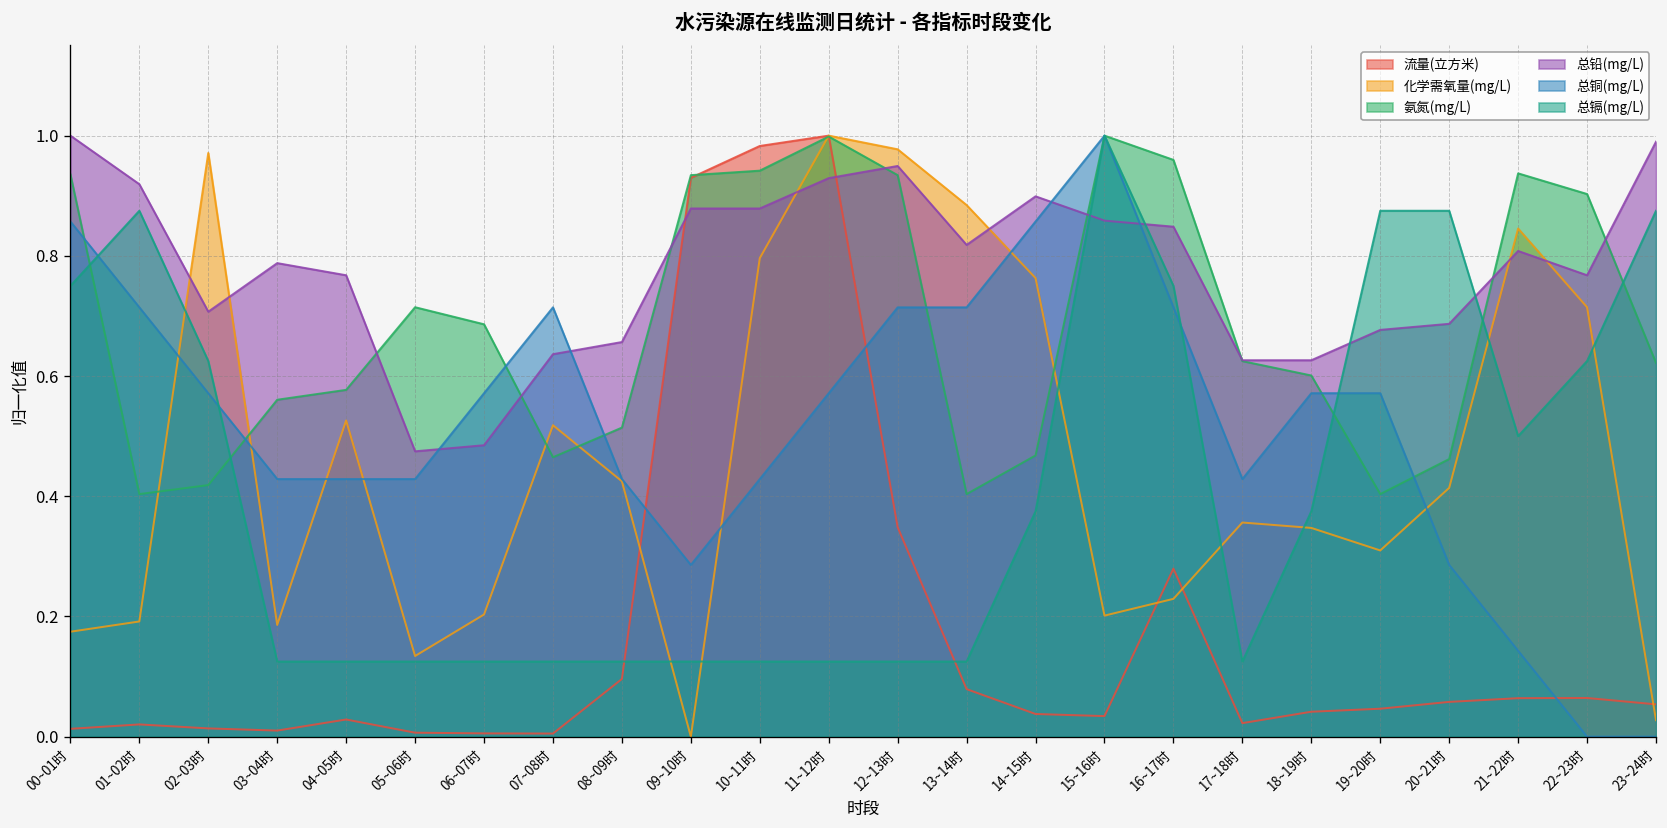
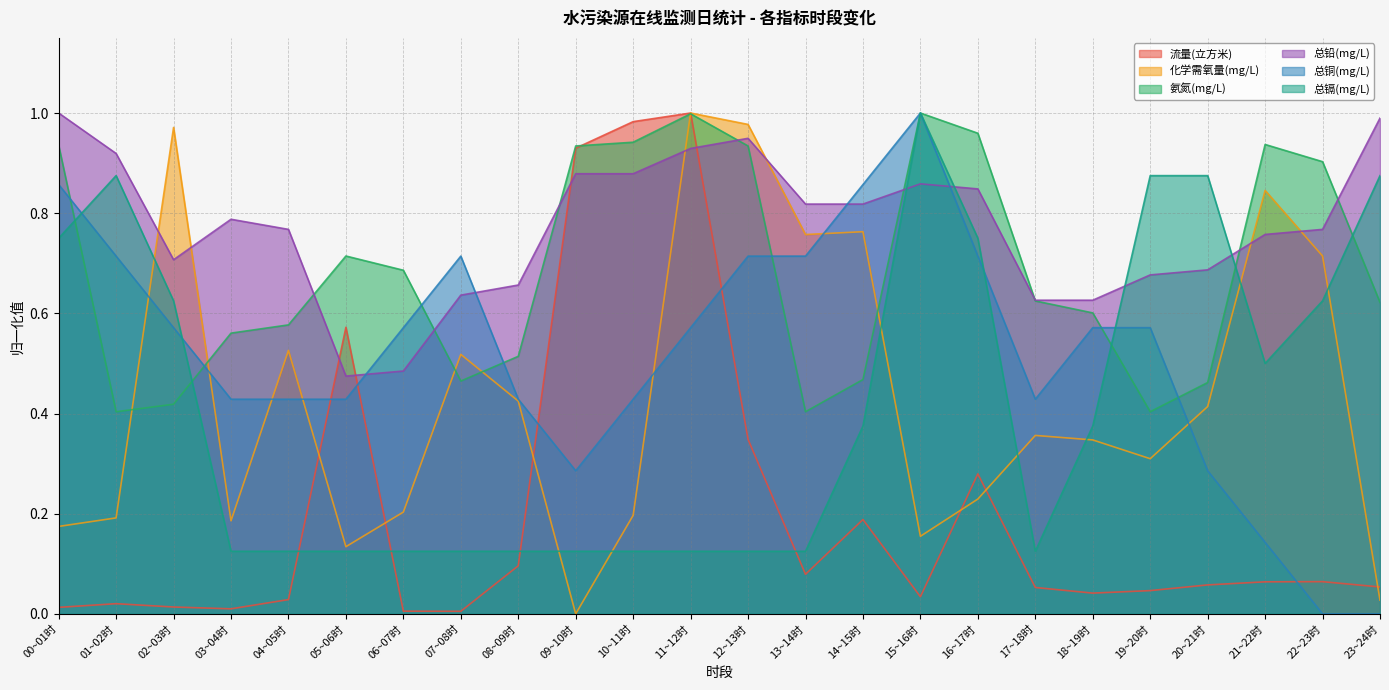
  {
    "流量(立方米)": {
      "00~01时": 0.01,
      "01~02时": 0.02,
      "02~03时": 0.01,
      "03~04时": 0.01,
      "04~05时": 0.03,
-     "05~06时": 0.01,
+     "05~06时": 0.57,
      "06~07时": 0.01,
      "07~08时": 0.01,
      "08~09时": 0.10,
      "10~11时": 0.98,
      "12~13时": 0.35,
      "13~14时": 0.08,
-     "14~15时": 0.04,
+     "14~15时": 0.19,
      "15~16时": 0.03,
      "16~17时": 0.28,
-     "17~18时": 0.02,
+     "17~18时": 0.05,
      "18~19时": 0.04,
      "19~20时": 0.05,
      "20~21时": 0.06,
      "21~22时": 0.06,
      "22~23时": 0.06,
      "23~24时": 0.05
    },
    "化学需氧量(mg/L)": {
      "00~01时": 0.17,
      "01~02时": 0.19,
      "02~03时": 0.97,
      "03~04时": 0.19,
      "04~05时": 0.53,
      "05~06时": 0.13,
      "06~07时": 0.20,
      "07~08时": 0.52,
      "09~10时": 0.00,
-     "10~11时": 0.80,
+     "10~11时": 0.20,
      "12~13时": 0.98,
-     "13~14时": 0.88,
+     "13~14时": 0.76,
      "14~15时": 0.76,
-     "15~16时": 0.20,
+     "15~16时": 0.15,
      "16~17时": 0.23,
      "17~18时": 0.36,
      "18~19时": 0.35,
      "19~20时": 0.31,
      "20~21时": 0.41,
      "21~22时": 0.85,
      "22~23时": 0.71,
      "23~24时": 0.03
    },
    "总铅(mg/L)": {
      "00~01时": 1.00,
      "01~02时": 0.92,
      "02~03时": 0.71,
      "03~04时": 0.79,
      "04~05时": 0.77,
      "05~06时": 0.47,
      "06~07时": 0.48,
      "07~08时": 0.64,
      "08~09时": 0.66,
      "09~10时": 0.88,
      "10~11时": 0.88,
      "11~12时": 0.93,
      "12~13时": 0.95,
      "13~14时": 0.82,
-     "14~15时": 0.90,
+     "14~15时": 0.82,
      "15~16时": 0.86,
      "16~17时": 0.85,
      "18~19时": 0.63,
      "19~20时": 0.68,
      "20~21时": 0.69,
-     "21~22时": 0.81,
+     "21~22时": 0.76,
      "22~23时": 0.77,
      "23~24时": 0.99
    }
  }
